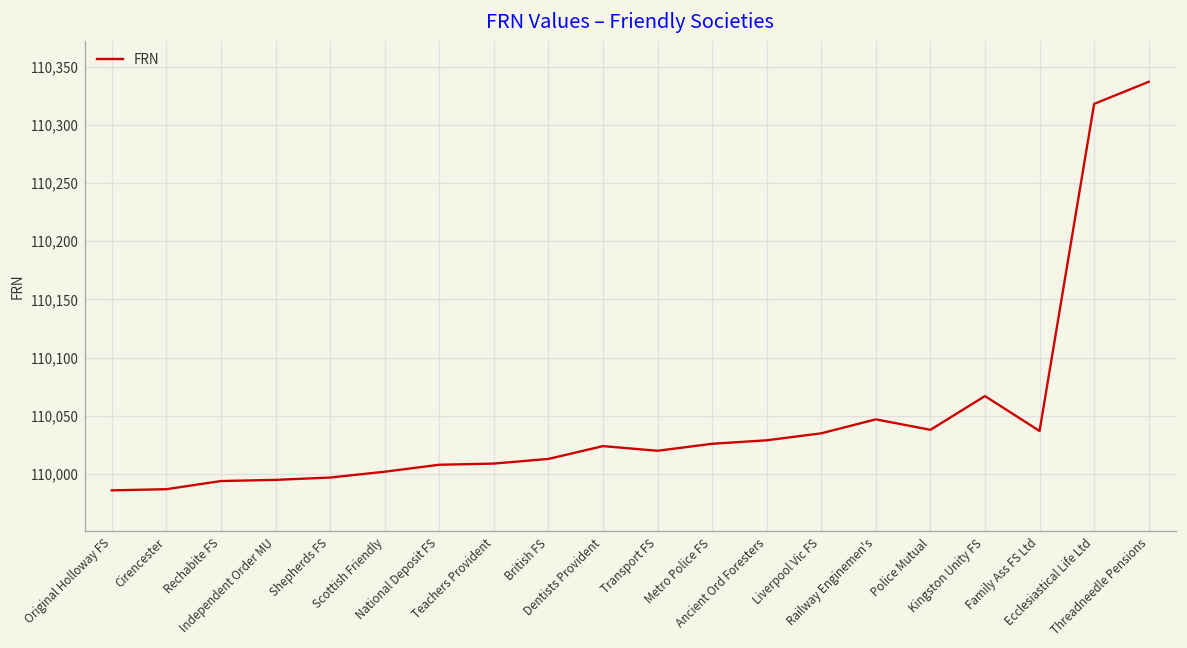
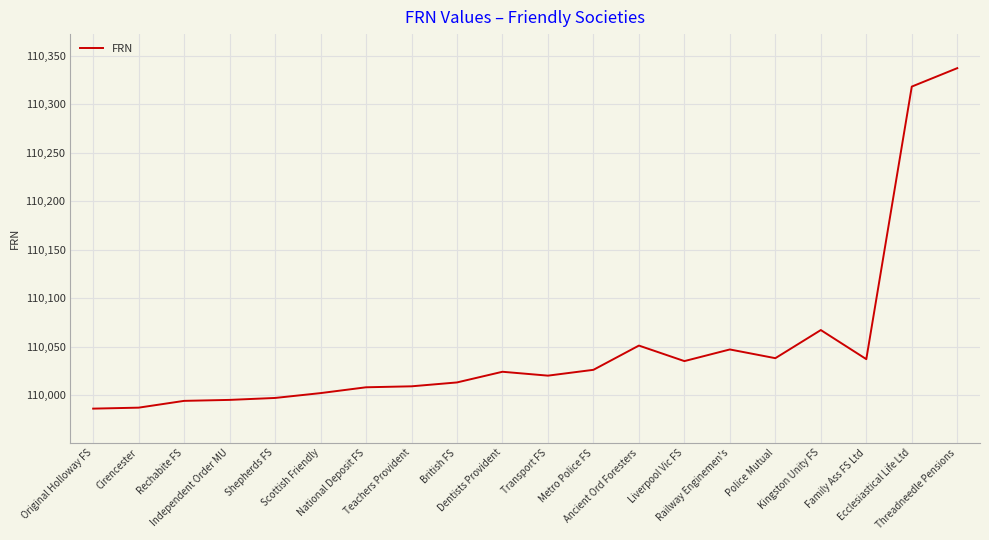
  {
    "Original Holloway FS": "109,990",
    "Cirencester": "109,990",
    "Rechabite FS": "109,990",
    "Independent Order MU": "110,000",
    "Shepherds FS": "110,000",
    "Scottish Friendly": "110,000",
    "National Deposit FS": "110,010",
    "Teachers Provident": "110,010",
    "British FS": "110,010",
    "Dentists Provident": "110,020",
    "Transport FS": "110,020",
    "Metro Police FS": "110,030",
-   "Ancient Ord Foresters": "110,030",
+   "Ancient Ord Foresters": "110,050",
    "Liverpool Vic FS": "110,040",
    "Railway Enginemen's": "110,050",
    "Police Mutual": "110,040",
    "Kingston Unity FS": "110,070",
    "Family Ass FS Ltd": "110,040",
    "Ecclesiastical Life Ltd": "110,320",
    "Threadneedle Pensions": "110,340"
  }
